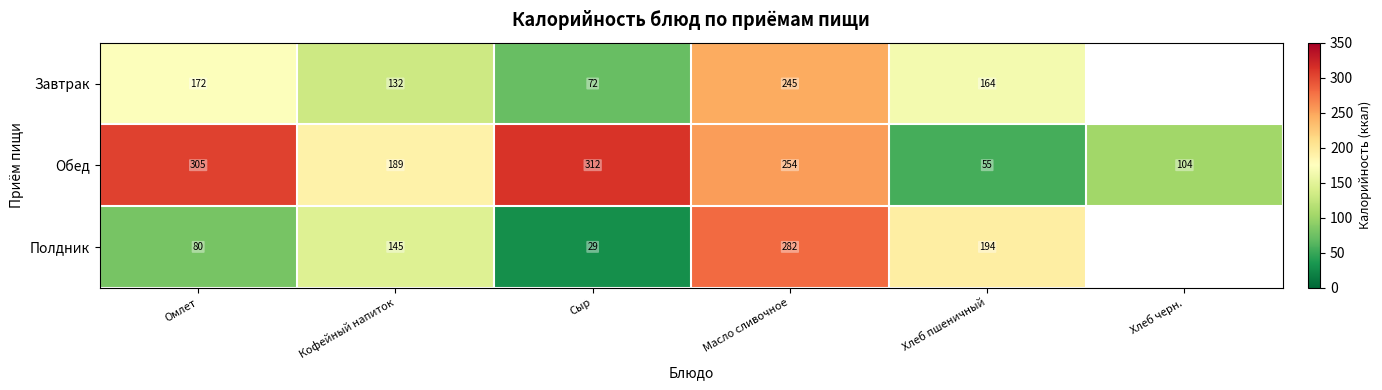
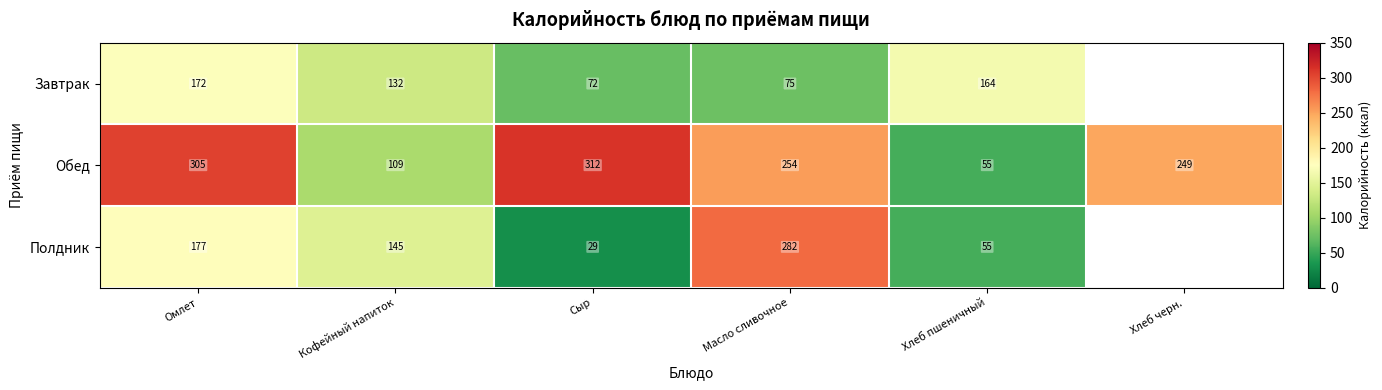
  {
    "Завтрак": {
-     "Масло сливочное": 245
+     "Масло сливочное": 75
    },
    "Обед": {
-     "Кофейный напиток": 189,
-     "Хлеб черн.": 104
+     "Кофейный напиток": 109,
+     "Хлеб черн.": 249
    },
    "Полдник": {
-     "Омлет": 80,
-     "Хлеб пшеничный": 194
+     "Омлет": 177,
+     "Хлеб пшеничный": 55
    }
  }
